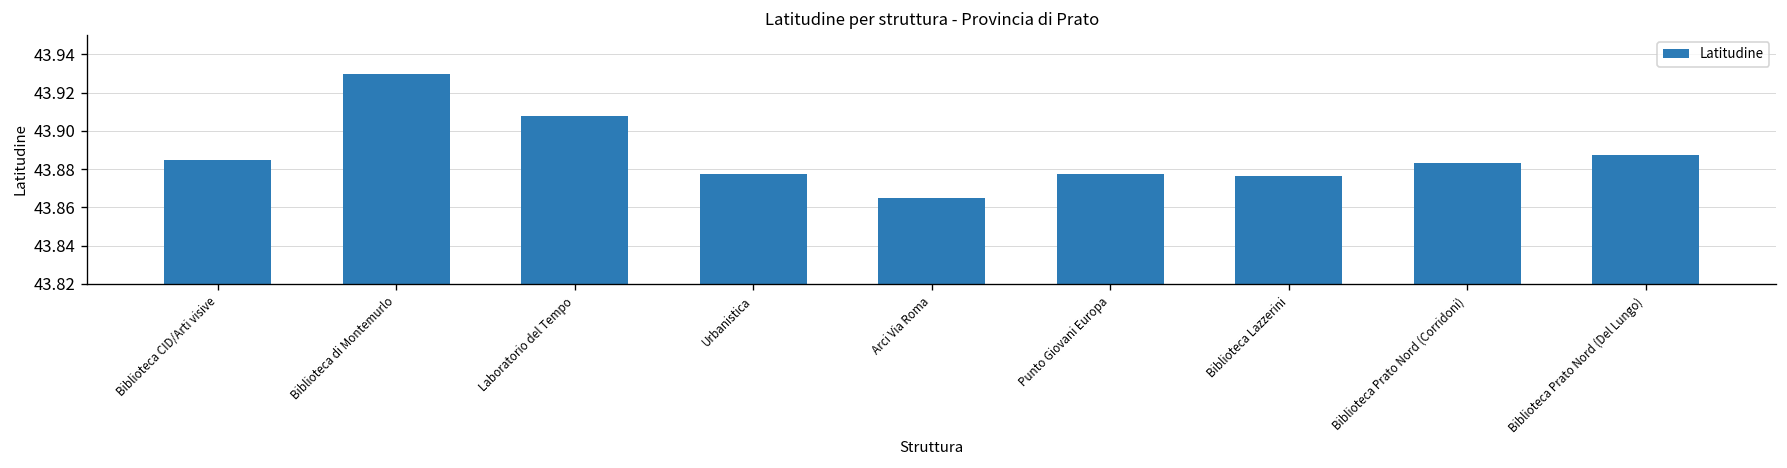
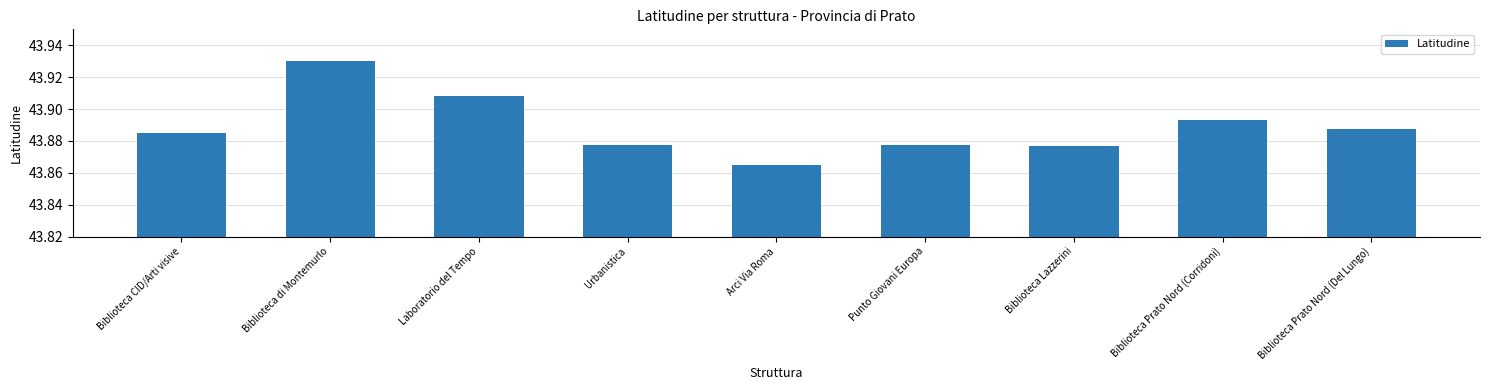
  {
    "Biblioteca CID/Arti visive": 43.885,
    "Biblioteca di Montemurlo": 43.930,
    "Laboratorio del Tempo": 43.908,
    "Urbanistica": 43.878,
    "Arci Via Roma": 43.865,
    "Punto Giovani Europa": 43.877,
    "Biblioteca Lazzerini": 43.876,
-   "Biblioteca Prato Nord (Corridoni)": 43.883,
+   "Biblioteca Prato Nord (Corridoni)": 43.893,
    "Biblioteca Prato Nord (Del Lungo)": 43.887
  }
